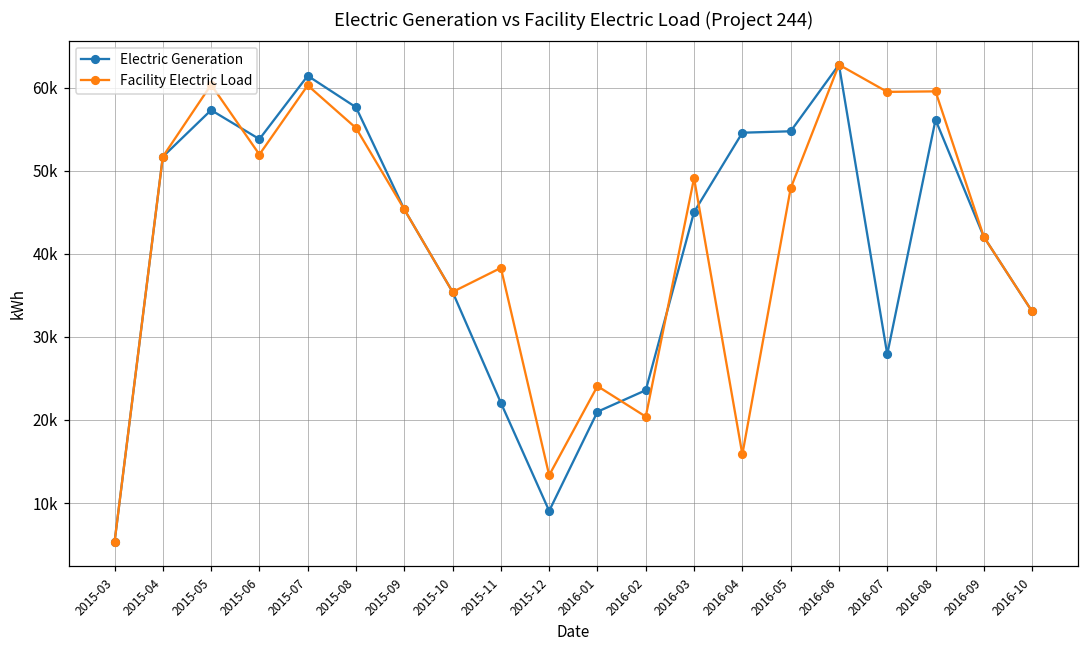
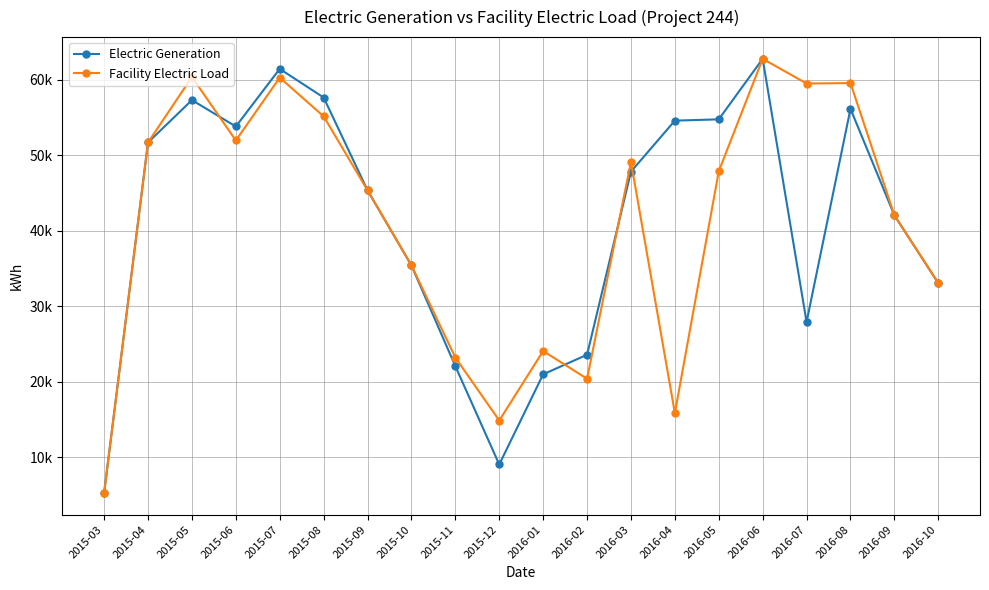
  {
    "Electric Generation": {
      "2015-05": 57000,
      "2015-06": 54000,
      "2015-07": 61000,
      "2015-08": 58000,
      "2015-11": 22000,
      "2015-12": 9000,
      "2016-01": 21000,
      "2016-02": 24000,
-     "2016-03": 45000,
+     "2016-03": 48000,
      "2016-04": 55000,
      "2016-05": 55000,
      "2016-07": 28000,
      "2016-08": 56000
    },
    "Facility Electric Load": {
      "2015-06": 52000,
      "2015-07": 60000,
      "2015-08": 55000,
-     "2015-11": 38000,
-     "2015-12": 13000,
+     "2015-11": 23000,
+     "2015-12": 15000,
      "2016-01": 24000,
      "2016-02": 20000,
      "2016-03": 49000,
      "2016-04": 16000,
      "2016-05": 48000,
      "2016-07": 60000,
      "2016-08": 60000
    }
  }
